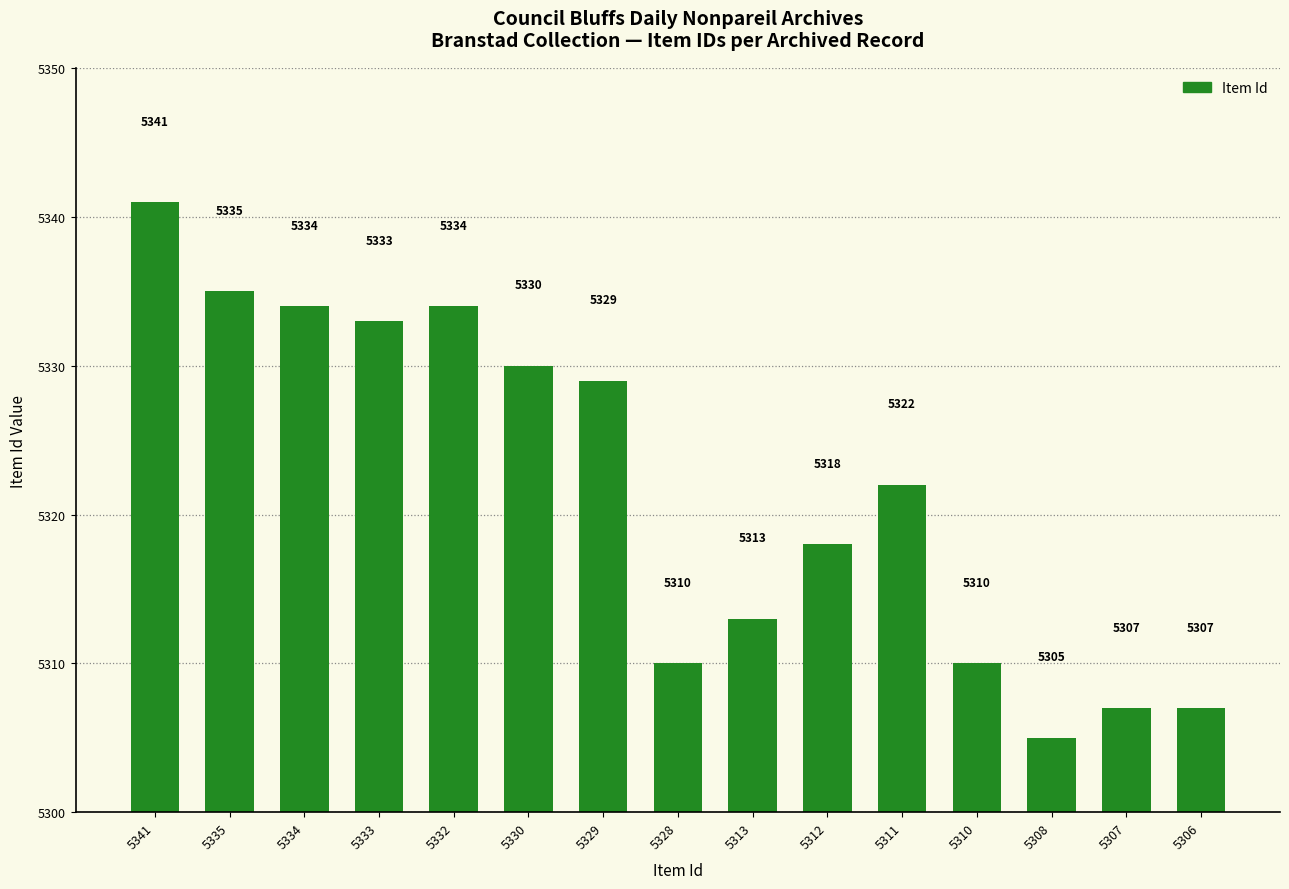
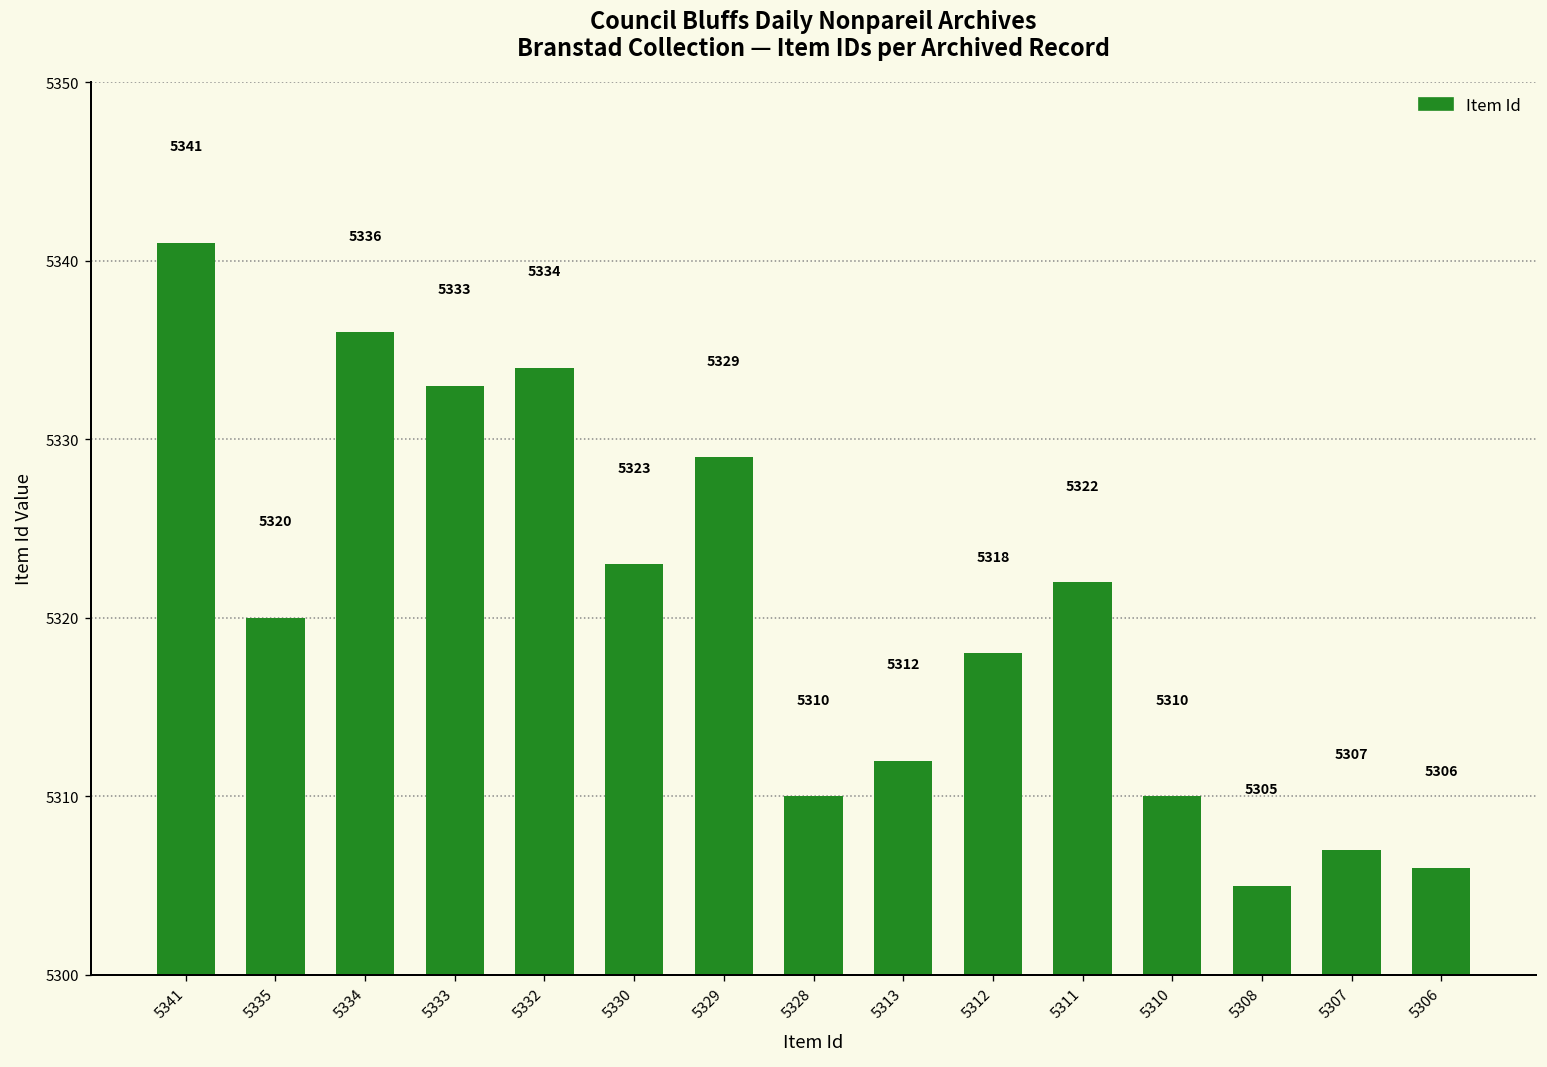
  {
-   "5335": 5335,
-   "5334": 5334,
-   "5330": 5330,
-   "5313": 5313,
-   "5306": 5307
+   "5335": 5320,
+   "5334": 5336,
+   "5330": 5323,
+   "5313": 5312,
+   "5306": 5306
  }
